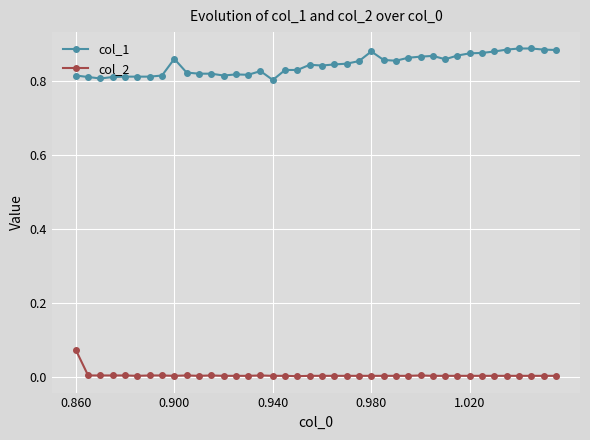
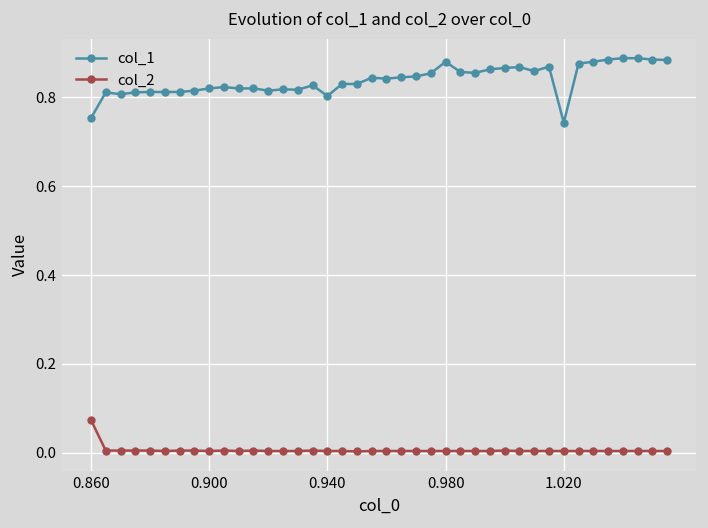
  {
    "col_1": {
-     "0.860": 0.82,
-     "0.900": 0.86,
+     "0.860": 0.75,
+     "0.900": 0.82,
      "0.940": 0.80,
      "0.980": 0.88,
-     "1.020": 0.88
+     "1.020": 0.74
    },
    "col_2": {
      "0.860": 0.07,
      "0.900": 0.00,
      "0.940": 0.00,
      "0.980": 0.00,
      "1.020": 0.00
    }
  }
